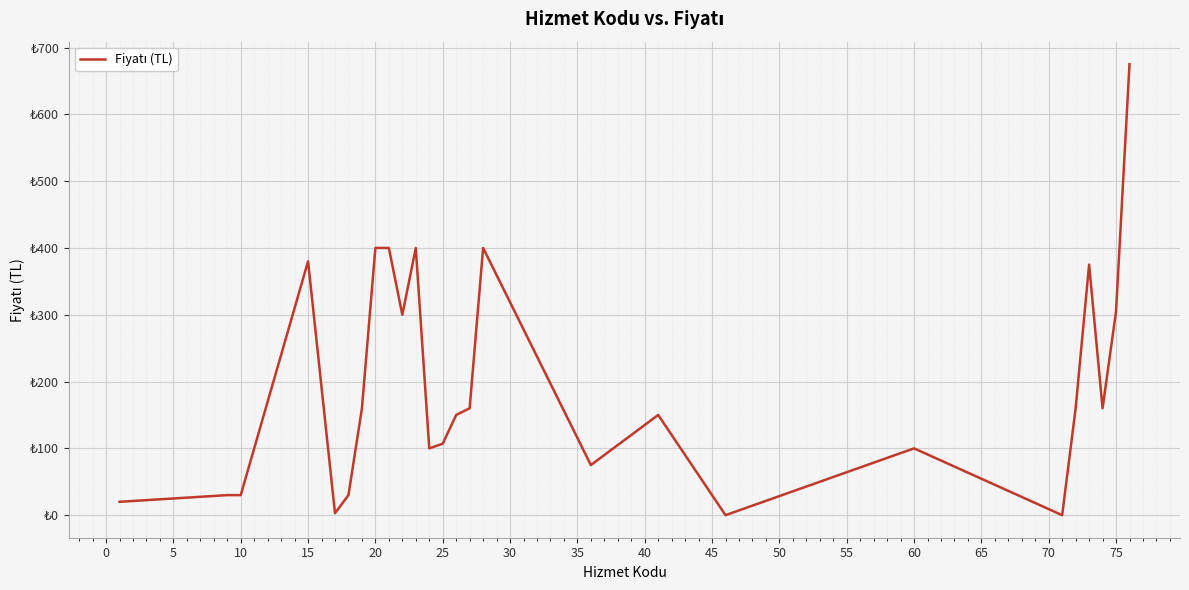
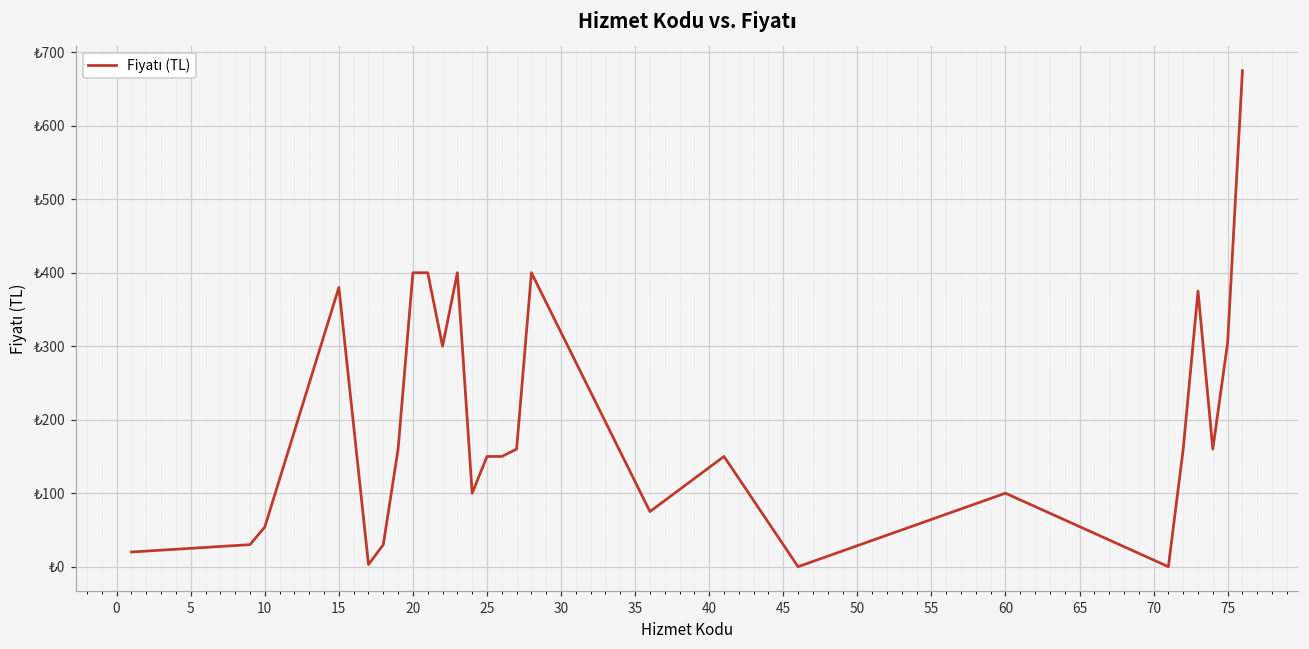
  {
-   "10": "₺30",
+   "10": "₺50",
    "15": "₺380",
    "20": "₺400",
-   "25": "₺110",
+   "25": "₺150",
    "60": "₺100",
    "75": "₺310"
  }
